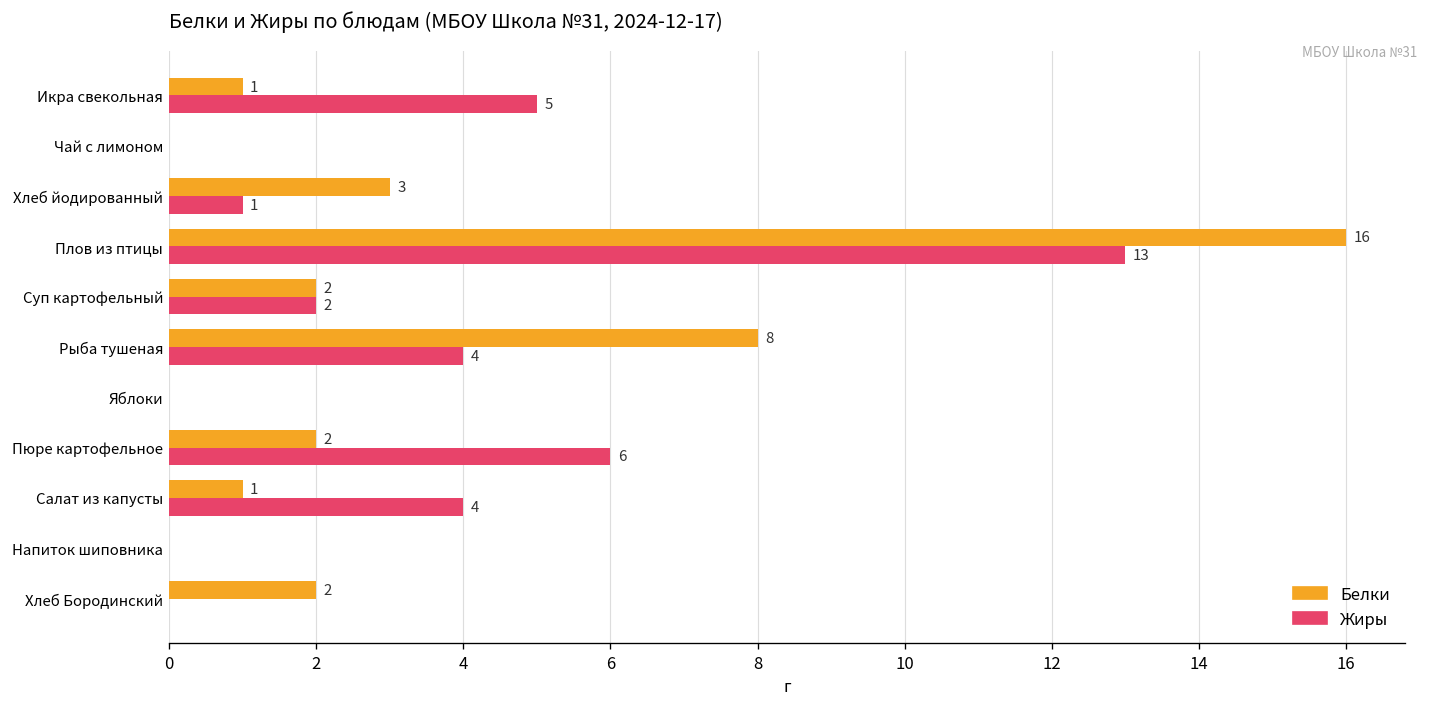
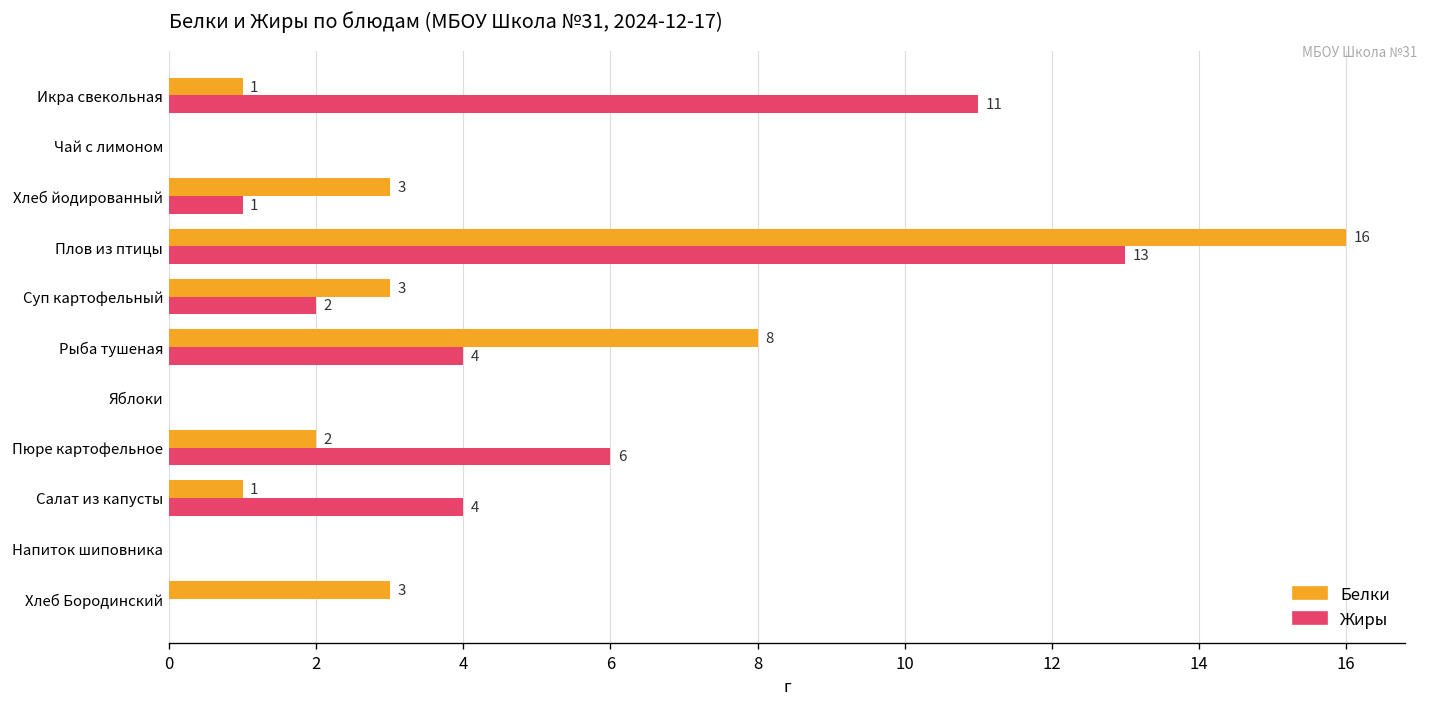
  {
    "Белки": {
      "Икра свекольная": 1,
      "Хлеб йодированный": 3,
      "Плов из птицы": 16,
-     "Суп картофельный": 2,
+     "Суп картофельный": 3,
      "Рыба тушеная": 8,
      "Пюре картофельное": 2,
      "Салат из капусты": 1,
-     "Хлеб Бородинский": 2
+     "Хлеб Бородинский": 3
    },
    "Жиры": {
-     "Икра свекольная": 5,
+     "Икра свекольная": 11,
      "Хлеб йодированный": 1,
      "Плов из птицы": 13,
      "Суп картофельный": 2,
      "Рыба тушеная": 4,
      "Пюре картофельное": 6,
      "Салат из капусты": 4
    }
  }
